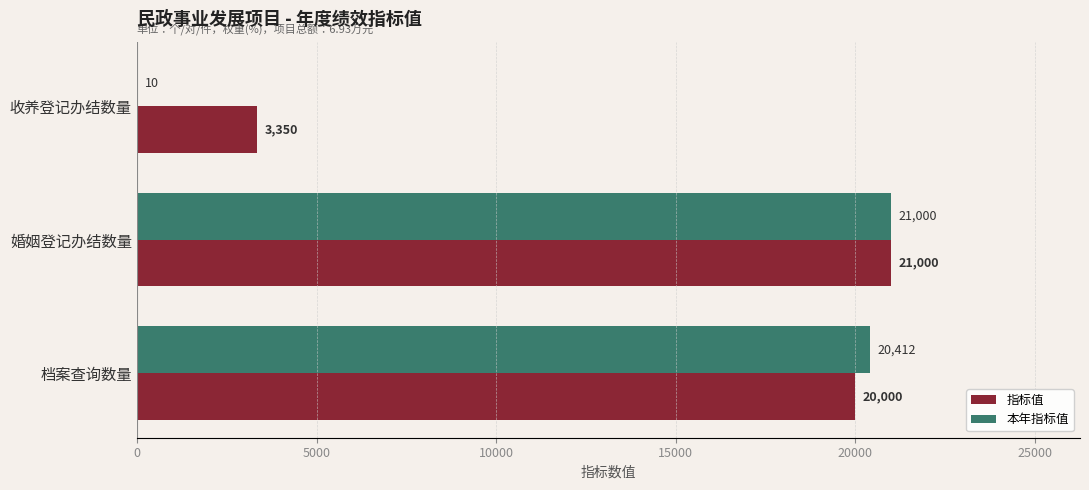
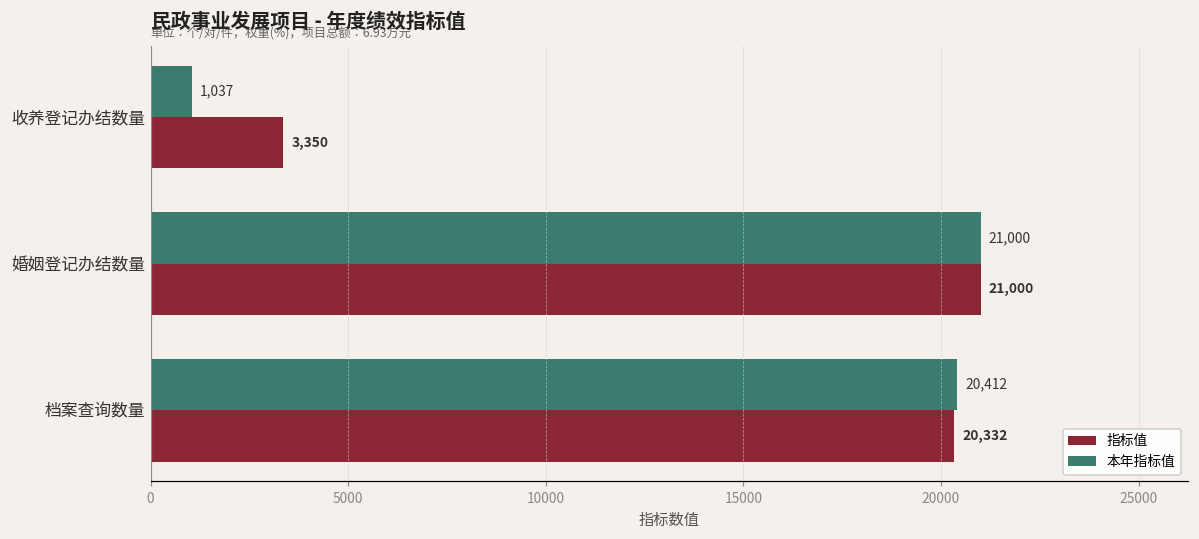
  {
    "指标值": {
      "收养登记办结数量": "3,350",
      "婚姻登记办结数量": "21,000",
-     "档案查询数量": "20,000"
+     "档案查询数量": "20,332"
    },
    "本年指标值": {
-     "收养登记办结数量": "10",
+     "收养登记办结数量": "1,037",
      "婚姻登记办结数量": "21,000",
      "档案查询数量": "20,412"
    }
  }
